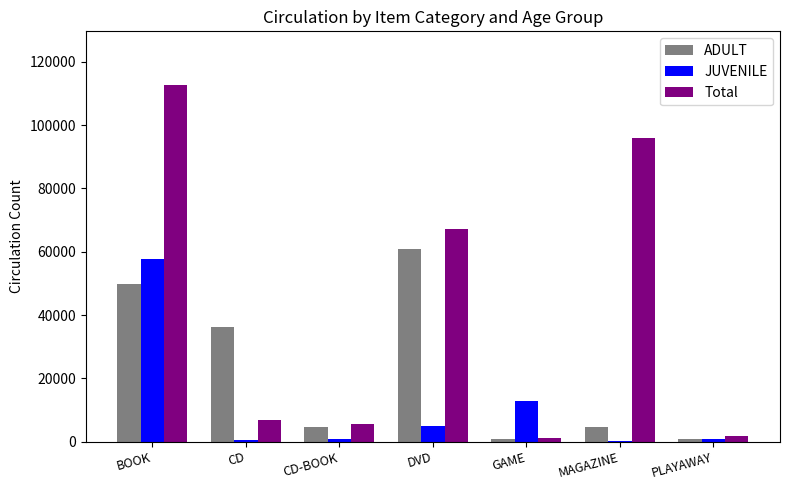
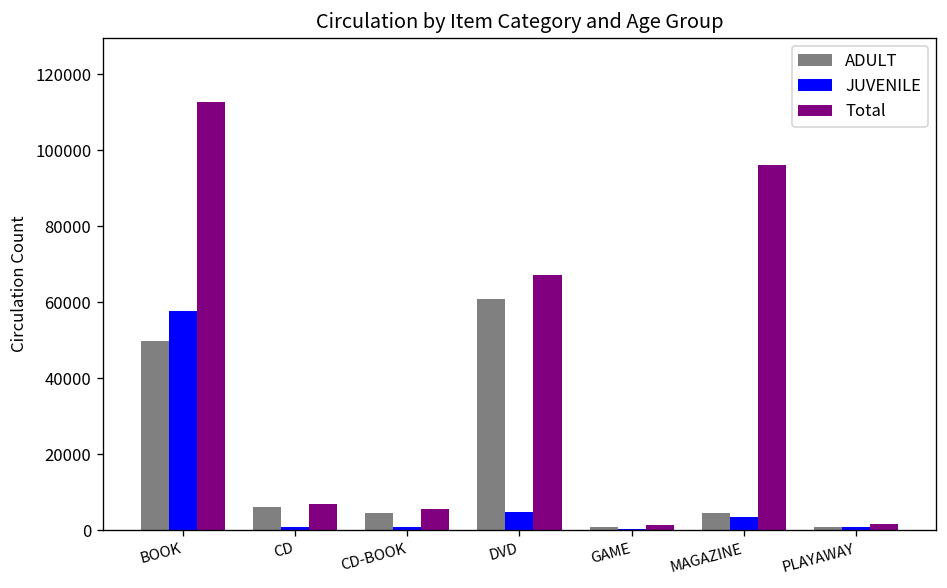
  {
    "ADULT": {
      "BOOK": 50000,
-     "CD": 36000,
+     "CD": 6000,
      "CD-BOOK": 5000,
      "DVD": 61000,
      "GAME": 1000,
      "MAGAZINE": 5000,
      "PLAYAWAY": 1000
    },
    "JUVENILE": {
      "BOOK": 58000,
      "CD-BOOK": 1000,
      "DVD": 5000,
-     "GAME": 13000,
-     "MAGAZINE": 0
+     "GAME": 0,
+     "MAGAZINE": 3000
    },
    "Total": {
      "BOOK": 113000,
      "CD": 7000,
      "CD-BOOK": 6000,
      "DVD": 67000,
      "GAME": 1000,
      "MAGAZINE": 96000,
      "PLAYAWAY": 2000
    }
  }
